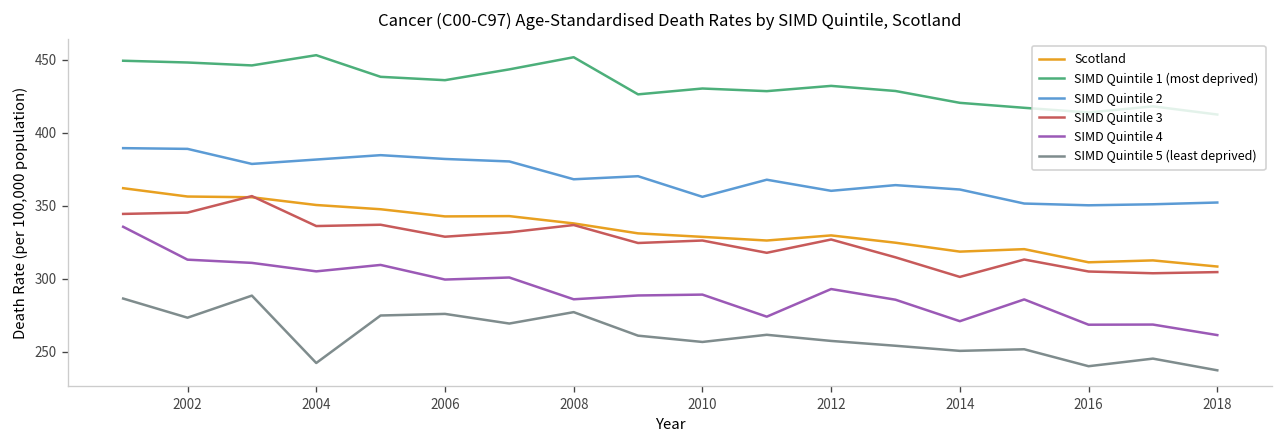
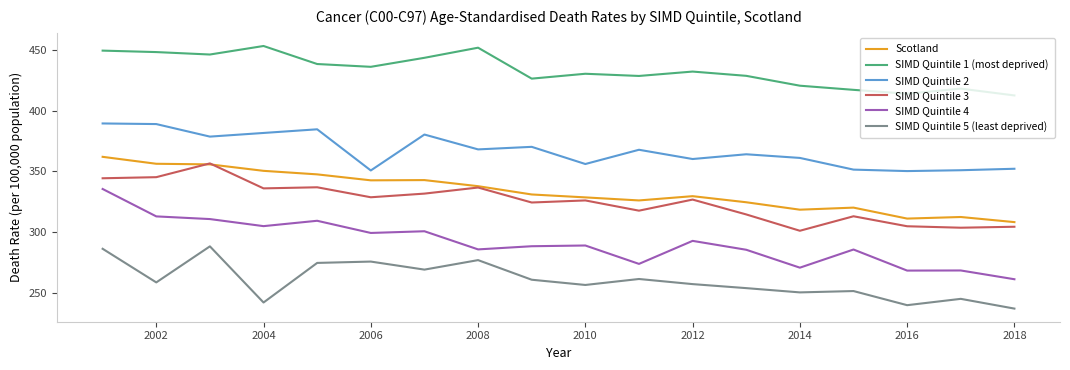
  {
    "Scotland": {
      "2002": 356,
      "2004": 351,
      "2006": 343,
      "2010": 329,
      "2012": 330,
      "2014": 319,
      "2016": 311,
      "2018": 308
    },
    "SIMD Quintile 1 (most deprived)": {
      "2002": 448,
      "2004": 453,
      "2006": 436,
      "2008": 452,
      "2010": 430,
      "2012": 432,
      "2014": 420
    },
    "SIMD Quintile 2": {
      "2002": 389,
      "2004": 382,
-     "2006": 382,
+     "2006": 351,
      "2008": 368,
      "2010": 356,
      "2012": 360,
      "2014": 361,
      "2016": 350,
      "2018": 352
    },
    "SIMD Quintile 3": {
      "2002": 345,
      "2004": 336,
      "2006": 329,
      "2010": 326,
      "2012": 327,
      "2014": 301,
      "2016": 305,
      "2018": 305
    },
    "SIMD Quintile 4": {
      "2002": 313,
      "2004": 305,
      "2006": 300,
      "2008": 286,
      "2010": 289,
      "2012": 293,
      "2014": 271,
      "2016": 269,
      "2018": 262
    },
    "SIMD Quintile 5 (least deprived)": {
-     "2002": 273,
+     "2002": 259,
      "2004": 242,
      "2006": 276,
      "2008": 277,
      "2010": 257,
      "2012": 258,
      "2014": 251,
      "2016": 240,
      "2018": 237
    }
  }
